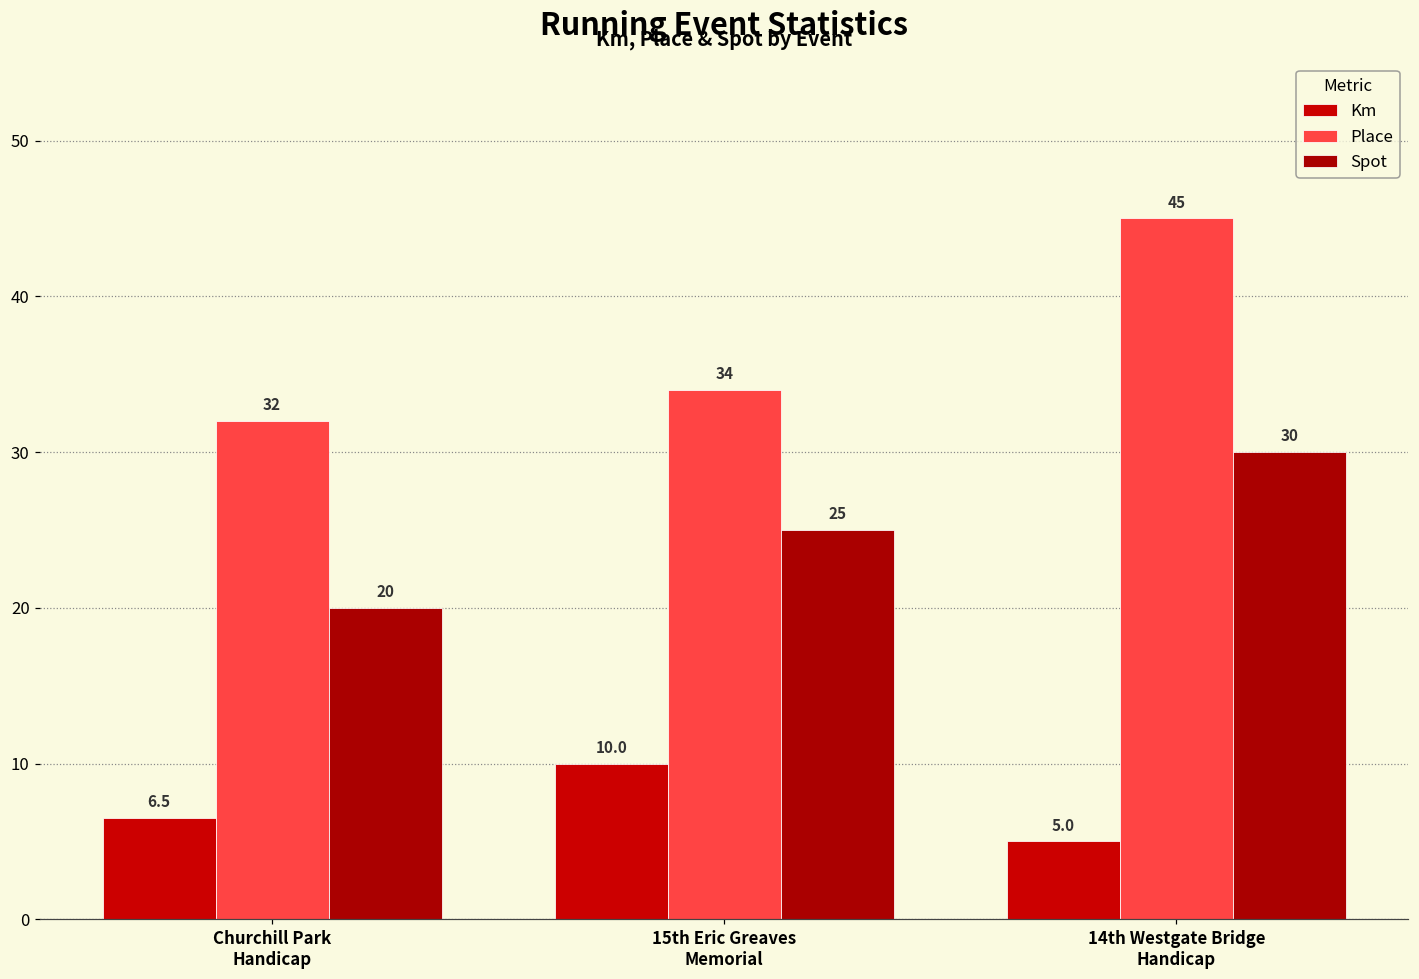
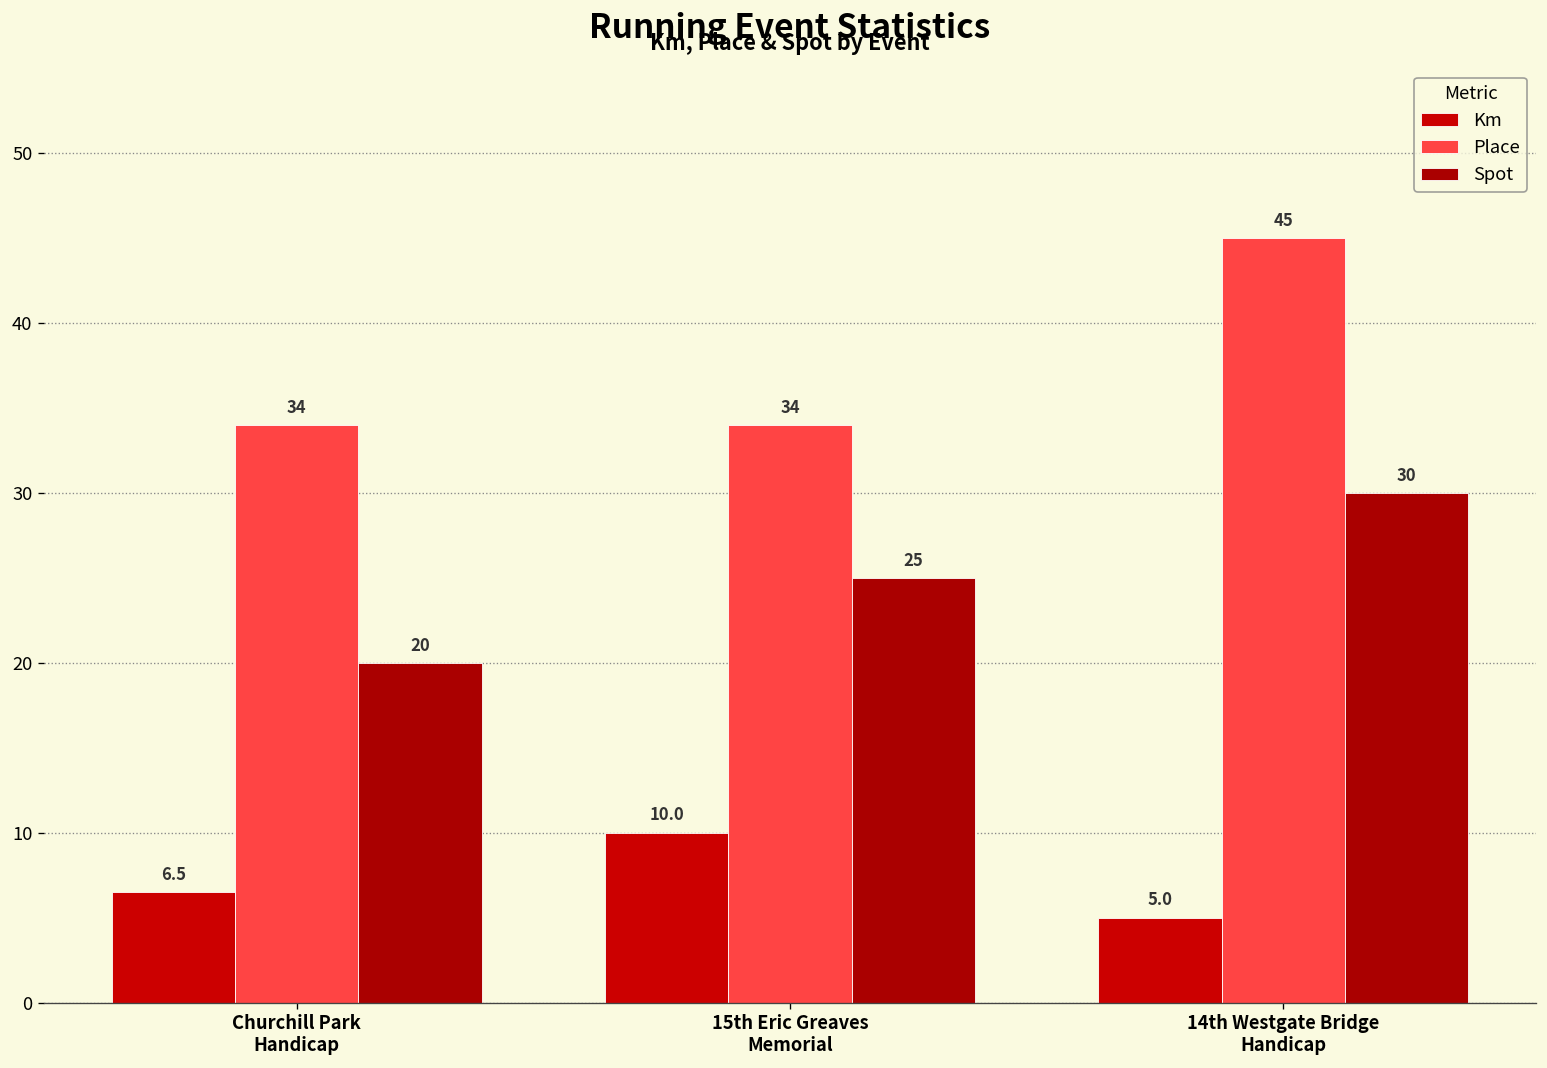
  {
    "Place": {
-     "Churchill Park Handicap": 32,
+     "Churchill Park Handicap": 34,
      "15th Eric Greaves Memorial": 34,
      "14th Westgate Bridge Handicap": 45
    }
  }
